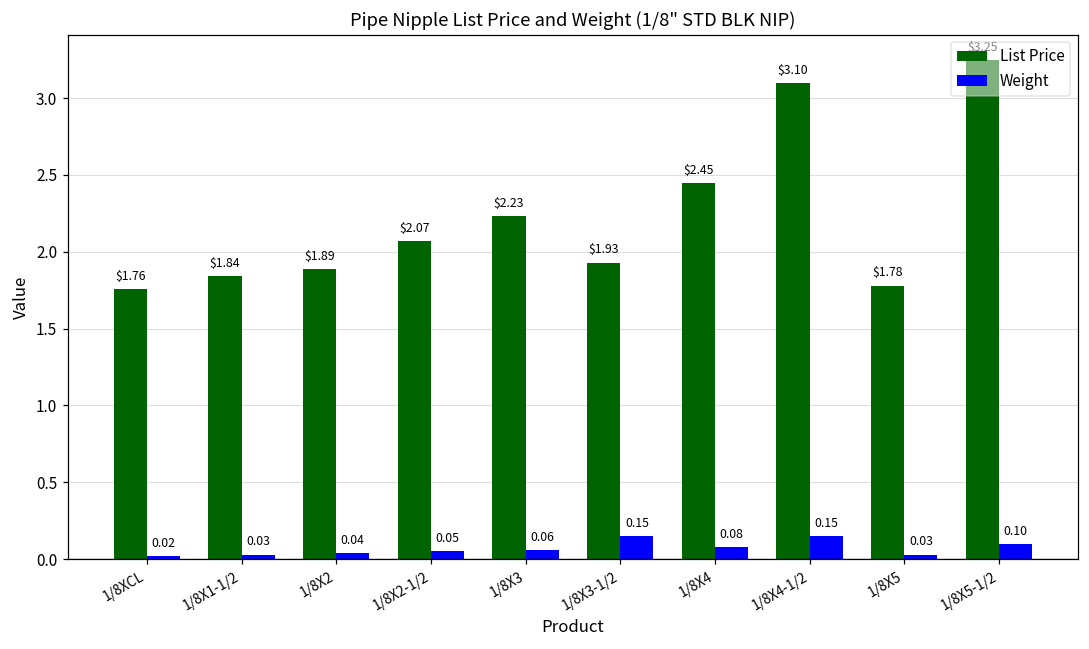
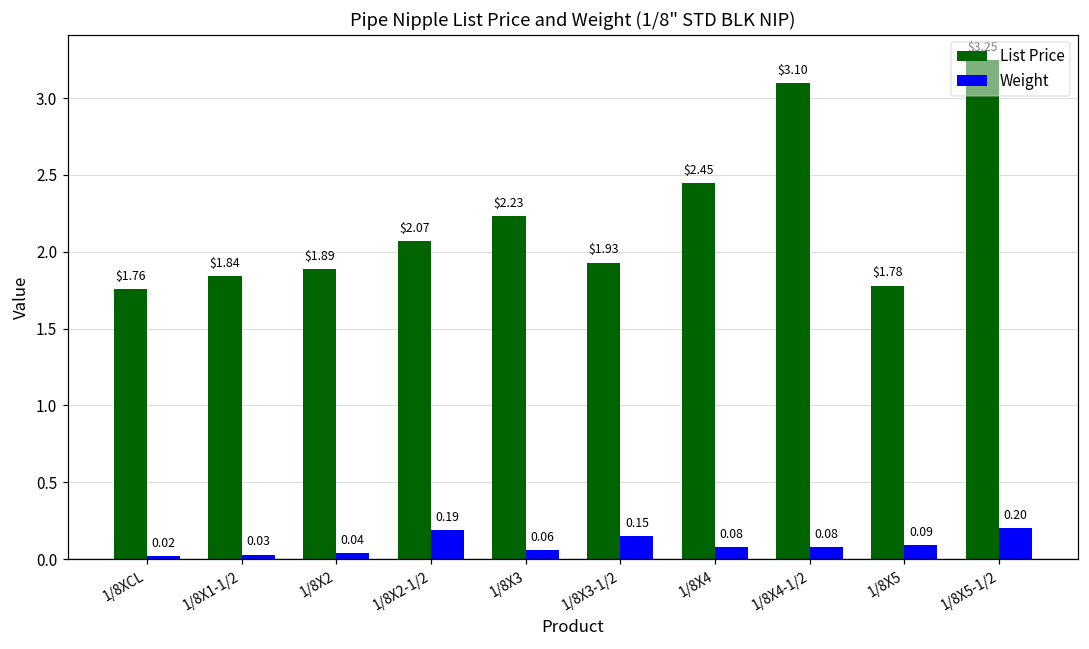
  {
    "List Price": {
      "1/8XCL": "$1.76",
      "1/8X1-1/2": "$1.84",
      "1/8X2": "$1.89",
      "1/8X2-1/2": "$2.07",
      "1/8X3": "$2.23",
      "1/8X3-1/2": "$1.93",
      "1/8X4": "$2.45",
      "1/8X4-1/2": "$3.10",
      "1/8X5": "$1.78"
    },
    "Weight": {
      "1/8XCL": "0.02",
      "1/8X1-1/2": "0.03",
      "1/8X2": "0.04",
-     "1/8X2-1/2": "0.05",
+     "1/8X2-1/2": "0.19",
      "1/8X3": "0.06",
      "1/8X3-1/2": "0.15",
      "1/8X4": "0.08",
-     "1/8X4-1/2": "0.15",
-     "1/8X5": "0.03",
-     "1/8X5-1/2": "0.10"
+     "1/8X4-1/2": "0.08",
+     "1/8X5": "0.09",
+     "1/8X5-1/2": "0.20"
    }
  }
